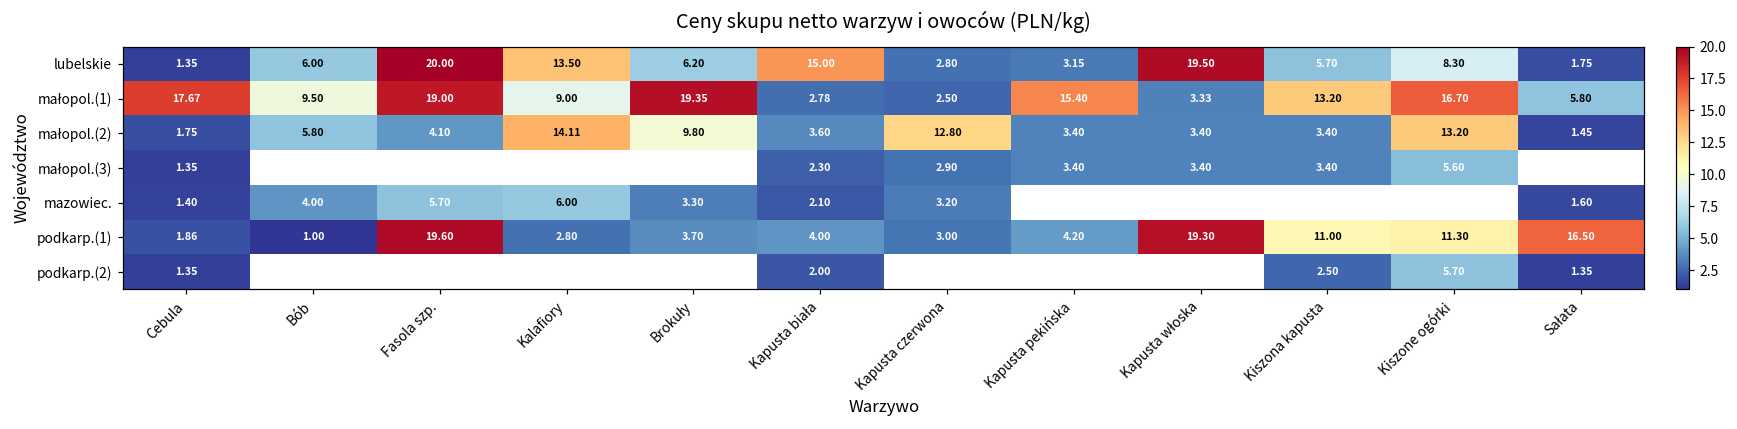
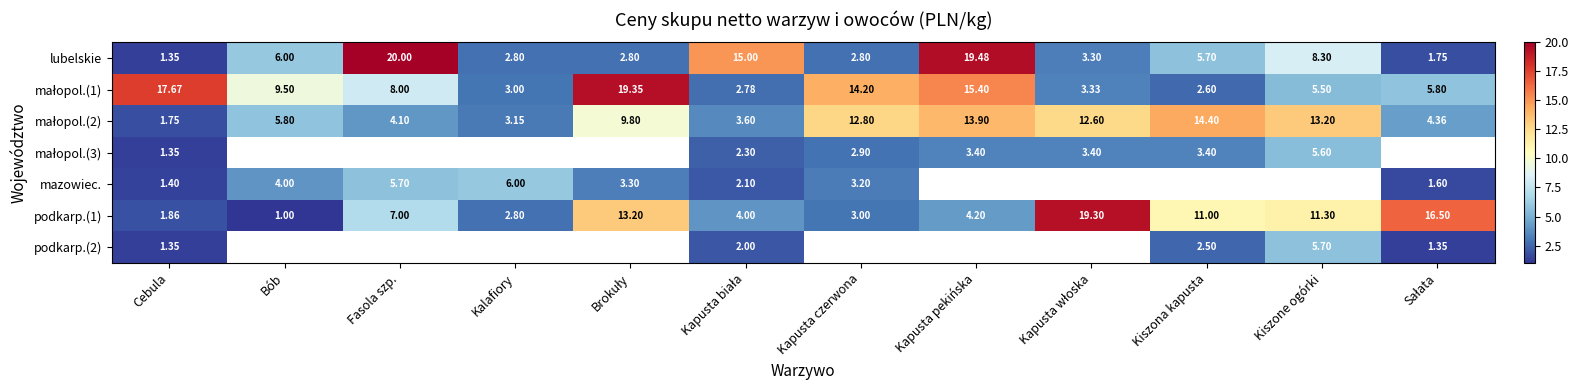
  {
    "lubelskie": {
      "Cebula": 1.35,
      "Bób": 6.00,
      "Fasola szp.": 20.00,
-     "Kalafiory": 13.50,
-     "Brokuły": 6.20,
+     "Kalafiory": 2.80,
+     "Brokuły": 2.80,
      "Kapusta biała": 15.00,
      "Kapusta czerwona": 2.80,
-     "Kapusta pekińska": 3.15,
-     "Kapusta włoska": 19.50,
+     "Kapusta pekińska": 19.48,
+     "Kapusta włoska": 3.30,
      "Kiszona kapusta": 5.70,
      "Kiszone ogórki": 8.30,
      "Sałata": 1.75
    },
    "małopol.(1)": {
      "Cebula": 17.67,
      "Bób": 9.50,
-     "Fasola szp.": 19.00,
-     "Kalafiory": 9.00,
+     "Fasola szp.": 8.00,
+     "Kalafiory": 3.00,
      "Brokuły": 19.35,
      "Kapusta biała": 2.78,
-     "Kapusta czerwona": 2.50,
+     "Kapusta czerwona": 14.20,
      "Kapusta pekińska": 15.40,
      "Kapusta włoska": 3.33,
-     "Kiszona kapusta": 13.20,
-     "Kiszone ogórki": 16.70,
+     "Kiszona kapusta": 2.60,
+     "Kiszone ogórki": 5.50,
      "Sałata": 5.80
    },
    "małopol.(2)": {
      "Cebula": 1.75,
      "Bób": 5.80,
      "Fasola szp.": 4.10,
-     "Kalafiory": 14.11,
+     "Kalafiory": 3.15,
      "Brokuły": 9.80,
      "Kapusta biała": 3.60,
      "Kapusta czerwona": 12.80,
-     "Kapusta pekińska": 3.40,
-     "Kapusta włoska": 3.40,
-     "Kiszona kapusta": 3.40,
+     "Kapusta pekińska": 13.90,
+     "Kapusta włoska": 12.60,
+     "Kiszona kapusta": 14.40,
      "Kiszone ogórki": 13.20,
-     "Sałata": 1.45
+     "Sałata": 4.36
    },
    "małopol.(3)": {
      "Cebula": 1.35,
      "Kapusta biała": 2.30,
      "Kapusta czerwona": 2.90,
      "Kapusta pekińska": 3.40,
      "Kapusta włoska": 3.40,
      "Kiszona kapusta": 3.40,
      "Kiszone ogórki": 5.60
    },
    "mazowiec.": {
      "Cebula": 1.40,
      "Bób": 4.00,
      "Fasola szp.": 5.70,
      "Kalafiory": 6.00,
      "Brokuły": 3.30,
      "Kapusta biała": 2.10,
      "Kapusta czerwona": 3.20,
      "Sałata": 1.60
    },
    "podkarp.(1)": {
      "Cebula": 1.86,
      "Bób": 1.00,
-     "Fasola szp.": 19.60,
+     "Fasola szp.": 7.00,
      "Kalafiory": 2.80,
-     "Brokuły": 3.70,
+     "Brokuły": 13.20,
      "Kapusta biała": 4.00,
      "Kapusta czerwona": 3.00,
      "Kapusta pekińska": 4.20,
      "Kapusta włoska": 19.30,
      "Kiszona kapusta": 11.00,
      "Kiszone ogórki": 11.30,
      "Sałata": 16.50
    },
    "podkarp.(2)": {
      "Cebula": 1.35,
      "Kapusta biała": 2.00,
      "Kiszona kapusta": 2.50,
      "Kiszone ogórki": 5.70,
      "Sałata": 1.35
    }
  }
